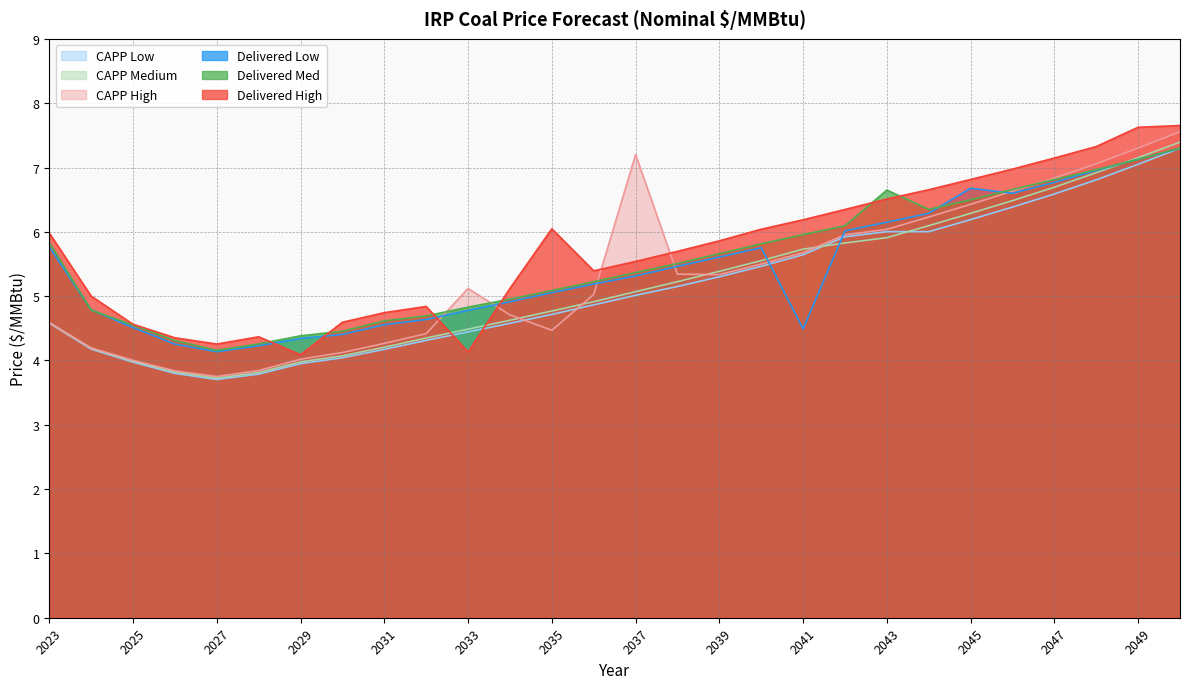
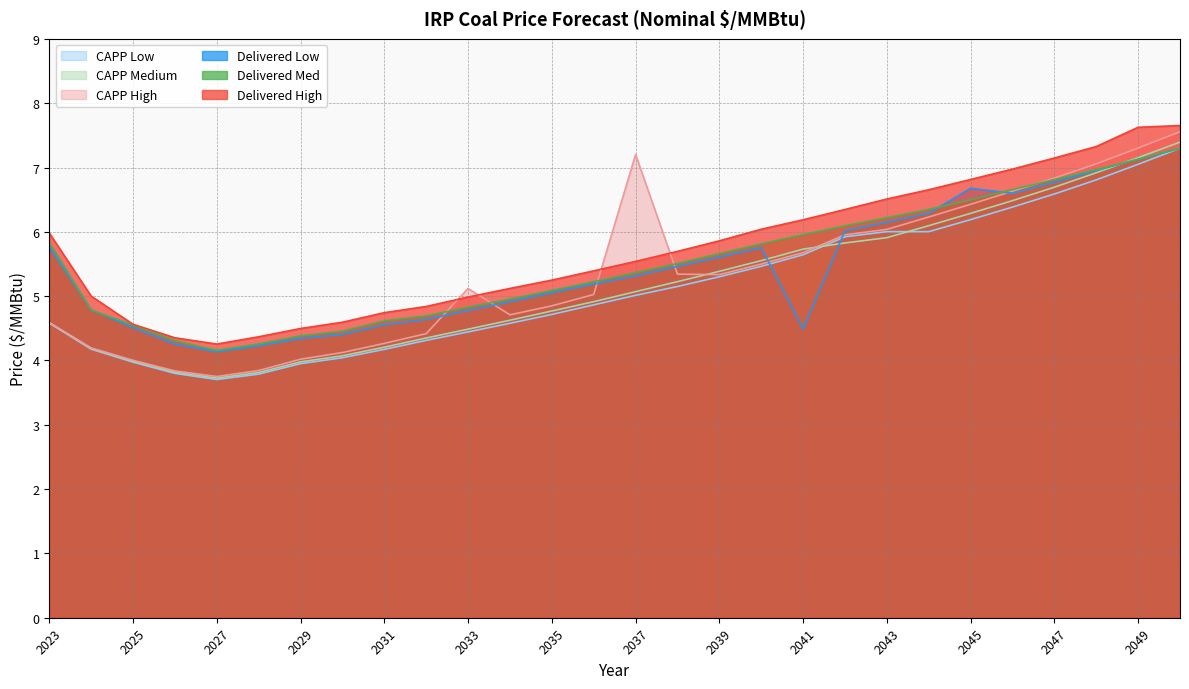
  {
    "CAPP High": {
      "2029": 4.0,
      "2031": 4.3,
      "2033": 5.1,
-     "2035": 4.5,
+     "2035": 4.8,
      "2037": 7.2,
      "2045": 6.4,
      "2049": 7.3
    },
    "Delivered Low": {
      "2023": 5.8,
      "2029": 4.3,
      "2031": 4.6,
      "2033": 4.8,
      "2037": 5.3,
      "2039": 5.6,
      "2041": 4.5,
      "2043": 6.1,
      "2045": 6.7,
      "2047": 6.8
    },
    "Delivered Med": {
      "2023": 5.8,
      "2029": 4.4,
      "2031": 4.6,
      "2033": 4.8,
      "2037": 5.4,
      "2039": 5.7,
      "2041": 6.0,
-     "2043": 6.6,
+     "2043": 6.2,
      "2045": 6.5
    },
    "Delivered High": {
      "2023": 6.0,
      "2027": 4.3,
-     "2029": 4.1,
+     "2029": 4.5,
      "2031": 4.7,
-     "2033": 4.1,
-     "2035": 6.0,
+     "2033": 5.0,
+     "2035": 5.2,
      "2037": 5.5,
      "2039": 5.9,
      "2041": 6.2,
      "2043": 6.5,
      "2045": 6.8,
      "2047": 7.1,
      "2049": 7.6
    }
  }
